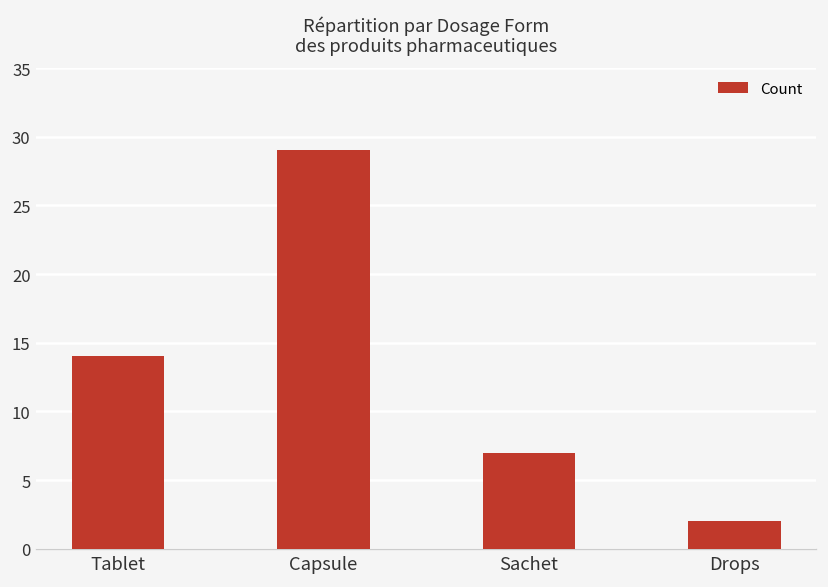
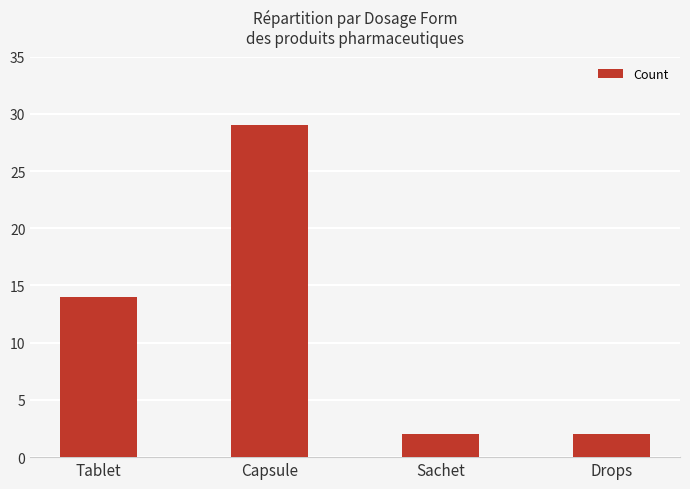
  {
    "Tablet": 14,
    "Capsule": 29,
-   "Sachet": 7,
+   "Sachet": 2,
    "Drops": 2
  }
